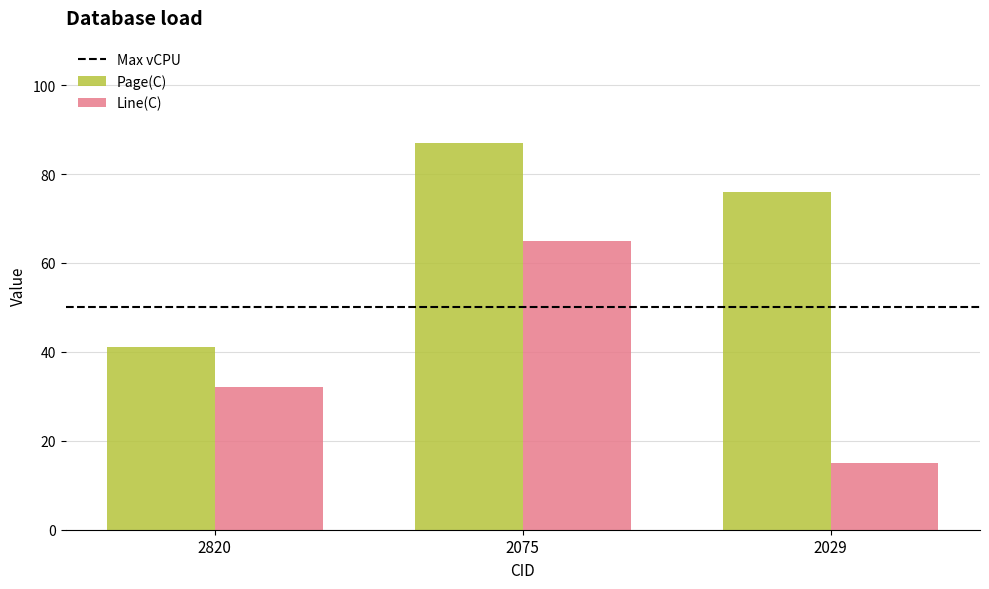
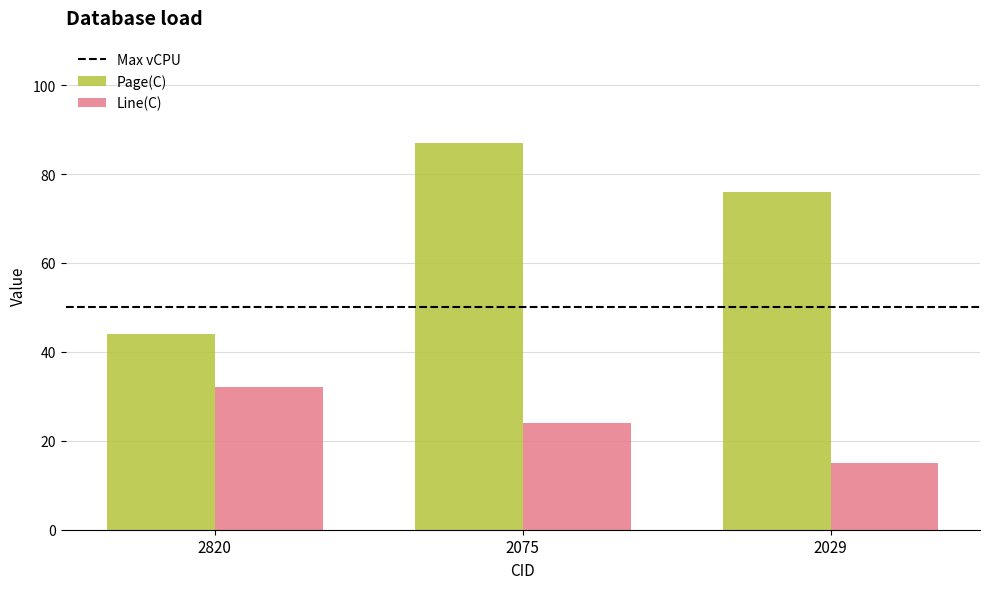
  {
    "Page(C)": {
-     "2820": 41,
+     "2820": 44,
      "2075": 87,
      "2029": 76
    },
    "Line(C)": {
      "2820": 32,
-     "2075": 65,
+     "2075": 24,
      "2029": 15
    }
  }
